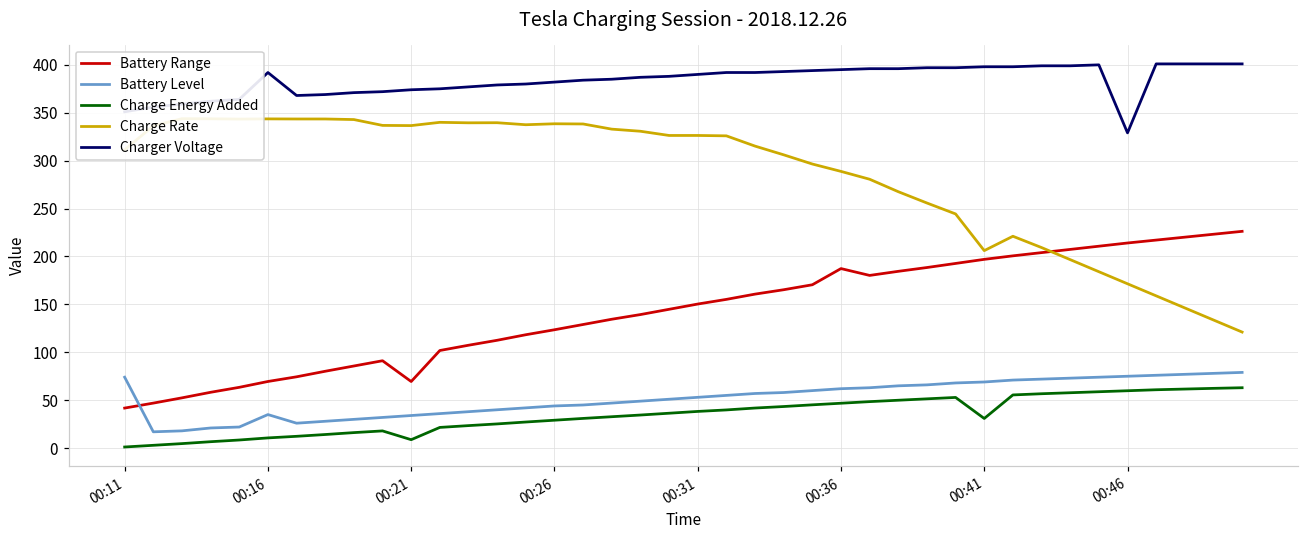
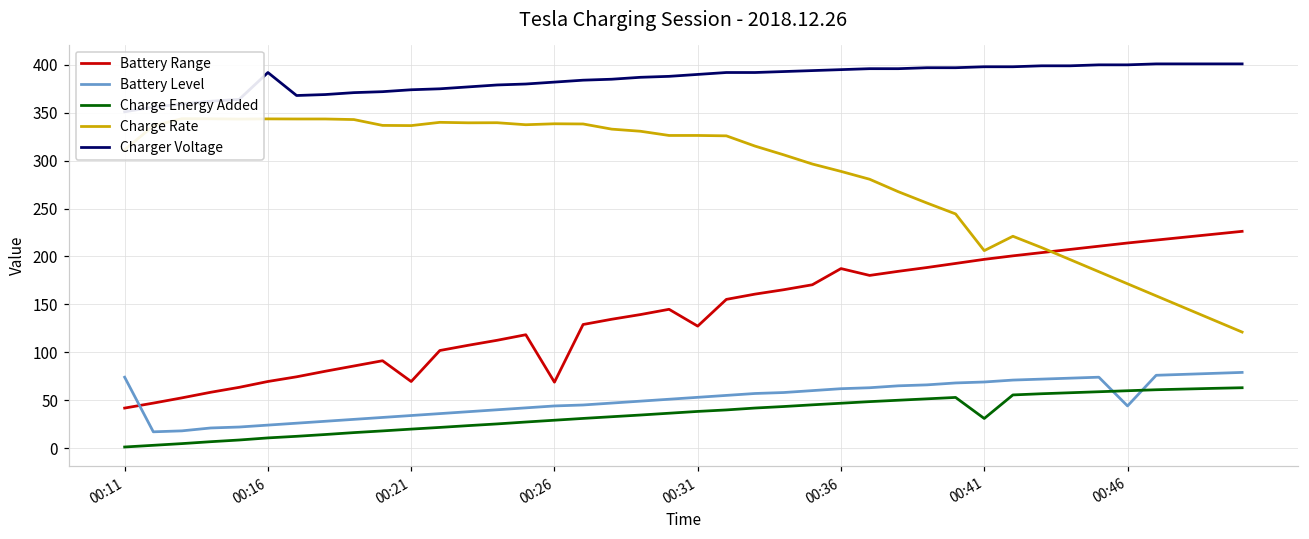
  {
    "Battery Range": {
      "00:11": 40,
      "00:16": 70,
      "00:21": 70,
-     "00:26": 120,
-     "00:31": 150,
+     "00:26": 70,
+     "00:31": 130,
      "00:36": 190,
      "00:41": 200,
      "00:46": 210
    },
    "Battery Level": {
      "00:11": 70,
-     "00:16": 40,
+     "00:16": 20,
      "00:21": 30,
      "00:26": 40,
      "00:31": 50,
      "00:36": 60,
      "00:41": 70,
-     "00:46": 80
+     "00:46": 40
    },
    "Charge Energy Added": {
      "00:11": 0,
      "00:16": 10,
-     "00:21": 10,
+     "00:21": 20,
      "00:26": 30,
      "00:31": 40,
      "00:36": 50,
      "00:41": 30,
      "00:46": 60
    },
    "Charge Rate": {
      "00:16": 340,
      "00:21": 340,
      "00:26": 340,
      "00:31": 330,
      "00:36": 290,
      "00:41": 210,
      "00:46": 170
    },
    "Charger Voltage": {
      "00:16": 390,
      "00:21": 370,
      "00:26": 380,
      "00:31": 390,
      "00:36": 400,
      "00:41": 400,
-     "00:46": 330
+     "00:46": 400
    }
  }
